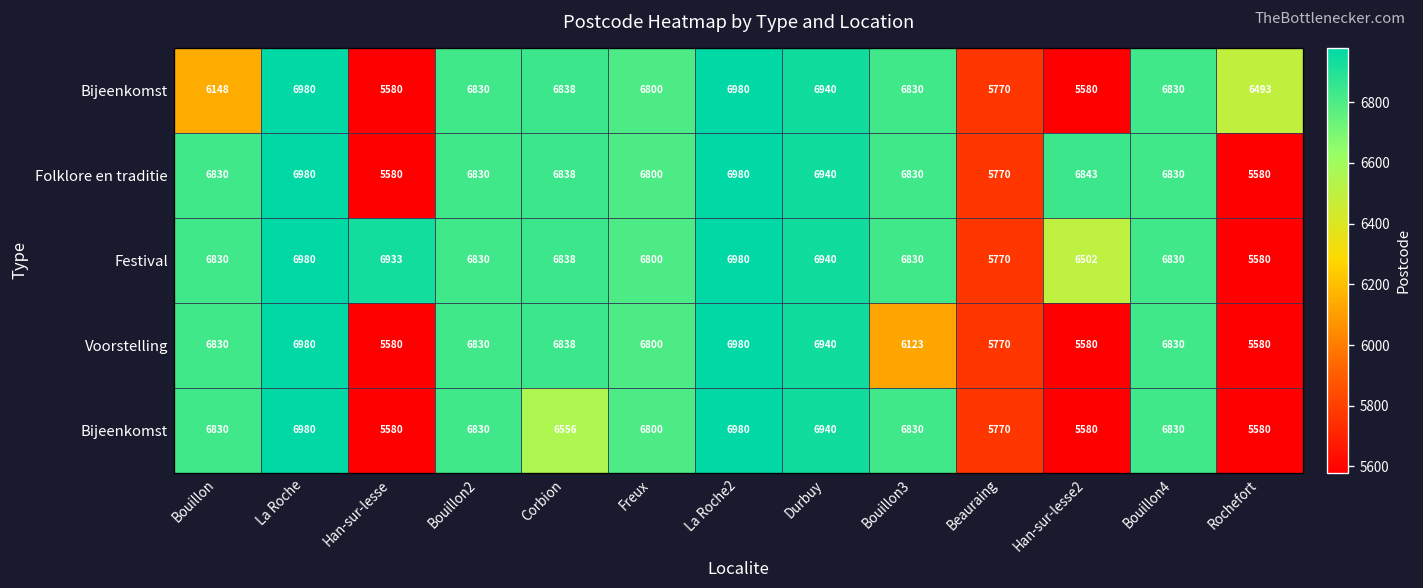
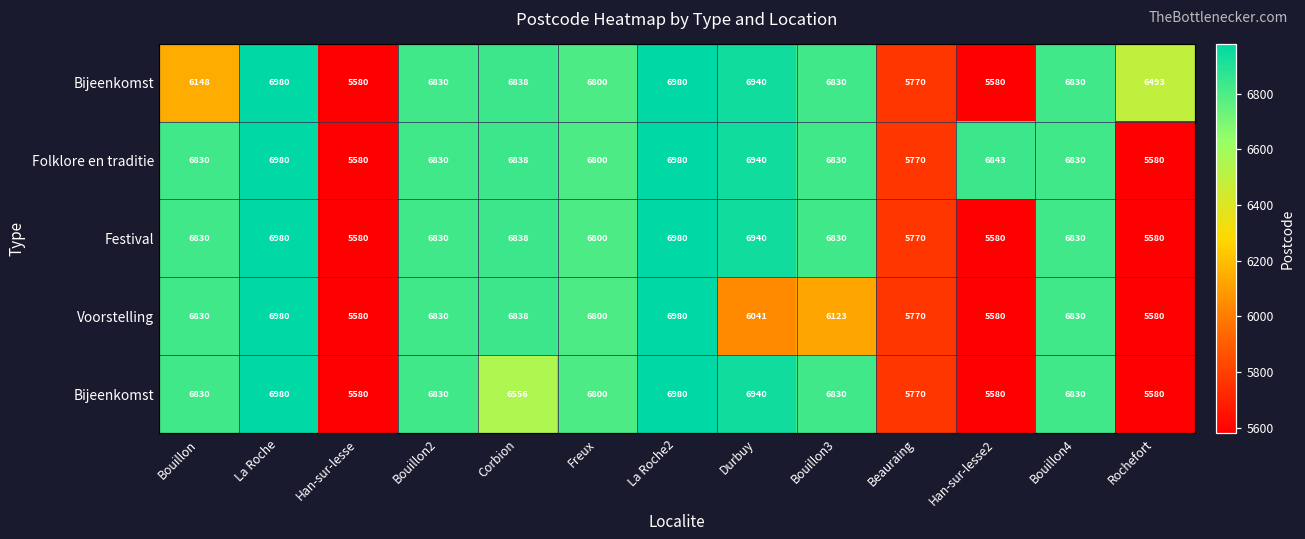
  {
    "Folklore en traditie": {
      "Bouillon": 6830,
      "La Roche": 6980,
      "Han-sur-lesse": 5580,
      "Bouillon2": 6830,
      "Corbion": 6838,
      "Freux": 6800,
      "La Roche2": 6980,
      "Durbuy": 6940,
      "Bouillon3": 6830,
      "Beauraing": 5770,
      "Han-sur-lesse2": 6843,
      "Bouillon4": 6830,
      "Rochefort": 5580
    },
    "Festival": {
      "Bouillon": 6830,
      "La Roche": 6980,
-     "Han-sur-lesse": 6933,
+     "Han-sur-lesse": 5580,
      "Bouillon2": 6830,
      "Corbion": 6838,
      "Freux": 6800,
      "La Roche2": 6980,
      "Durbuy": 6940,
      "Bouillon3": 6830,
      "Beauraing": 5770,
-     "Han-sur-lesse2": 6502,
+     "Han-sur-lesse2": 5580,
      "Bouillon4": 6830,
      "Rochefort": 5580
    },
    "Voorstelling": {
      "Bouillon": 6830,
      "La Roche": 6980,
      "Han-sur-lesse": 5580,
      "Bouillon2": 6830,
      "Corbion": 6838,
      "Freux": 6800,
      "La Roche2": 6980,
-     "Durbuy": 6940,
+     "Durbuy": 6041,
      "Bouillon3": 6123,
      "Beauraing": 5770,
      "Han-sur-lesse2": 5580,
      "Bouillon4": 6830,
      "Rochefort": 5580
    }
  }
